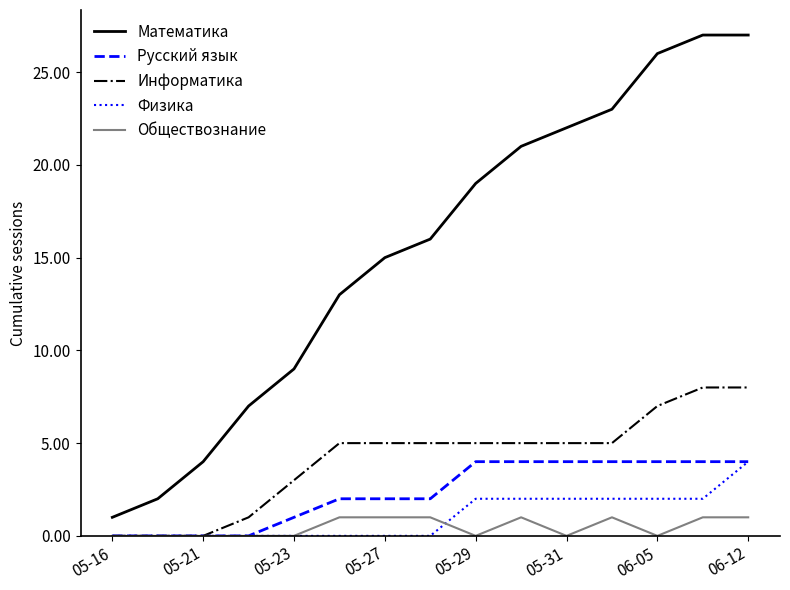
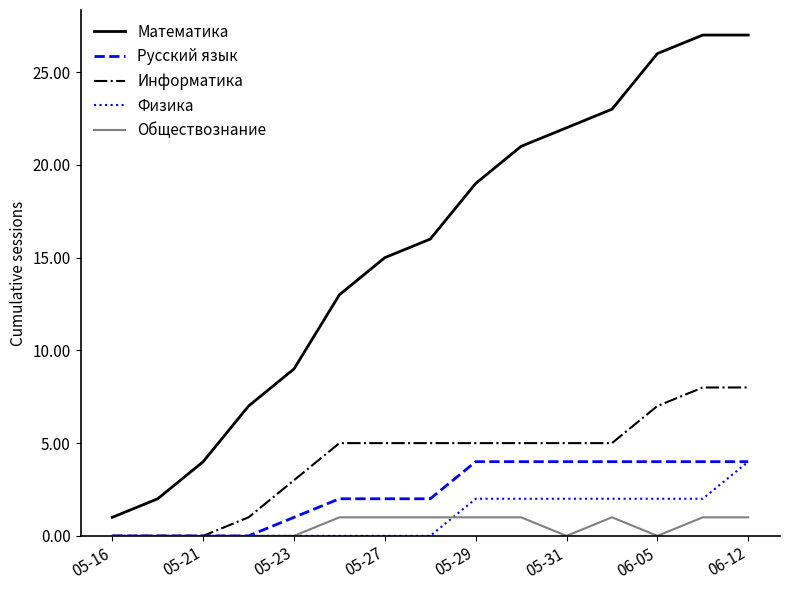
  {
    "Обществознание": {
      "05-27": 1,
-     "05-29": 0,
+     "05-29": 1,
      "05-31": 0,
      "06-05": 0,
      "06-12": 1
    }
  }
